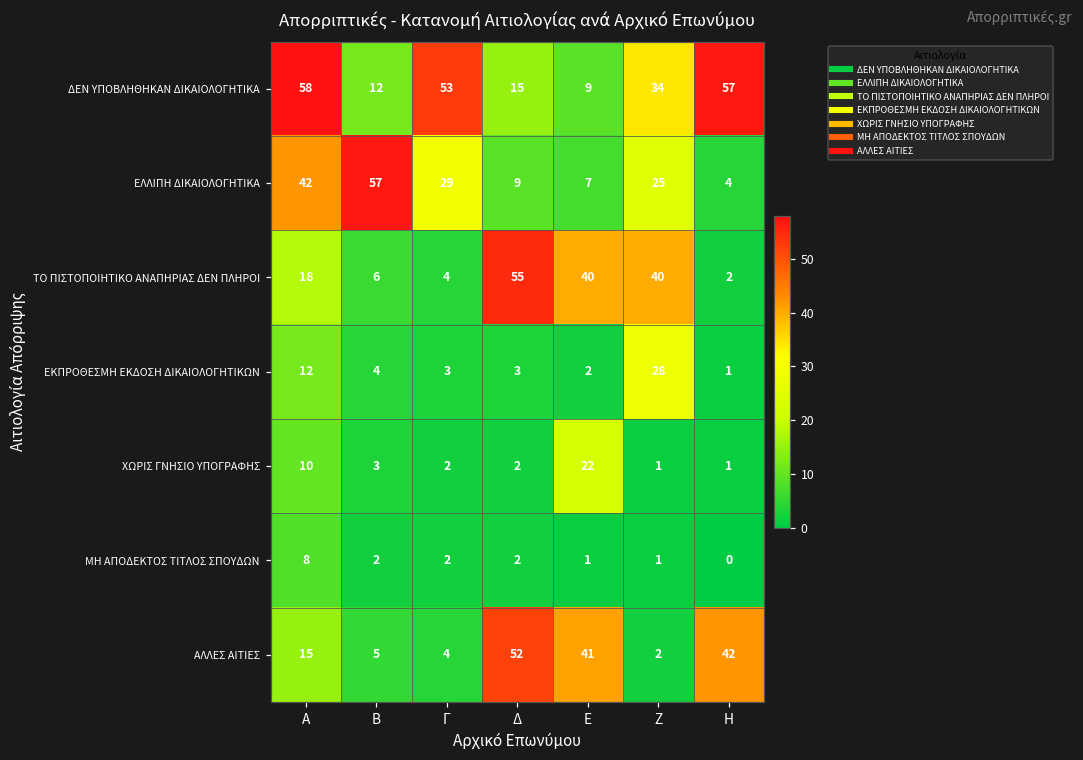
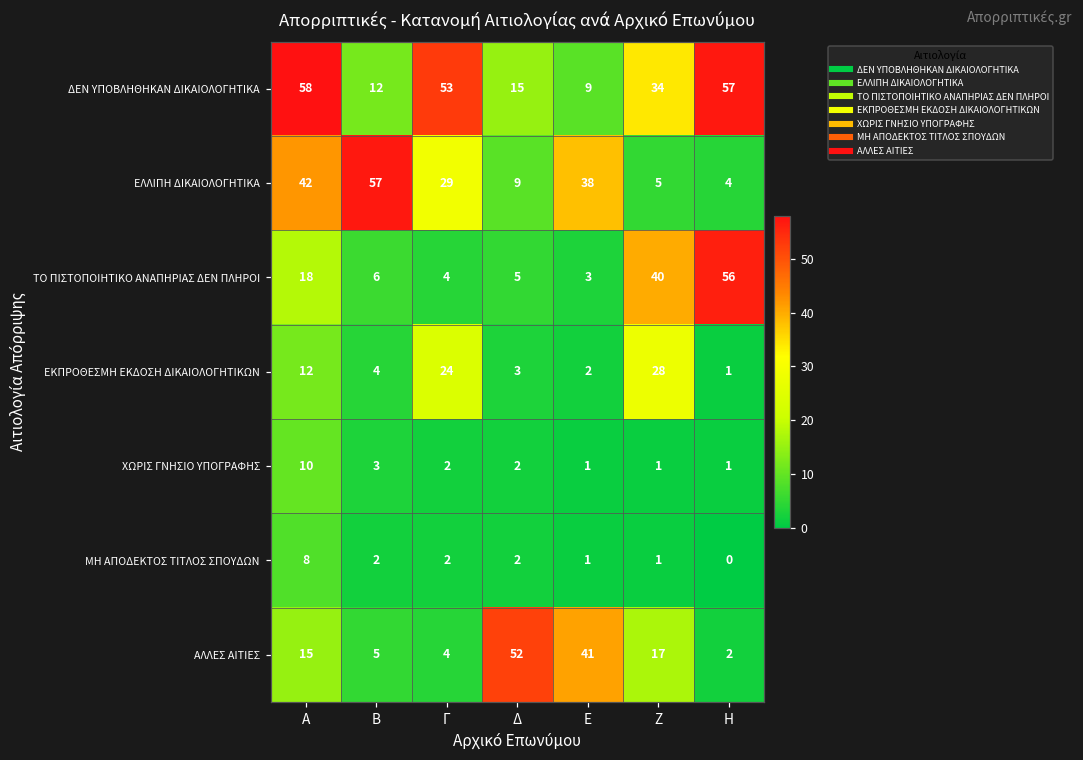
  {
    "ΔΕΝ ΥΠΟΒΛΗΘΗΚΑΝ ΔΙΚΑΙOΛΟΓΗΤΙΚΑ": {
      "Α": 58,
      "Β": 12,
      "Γ": 53,
      "Δ": 15,
      "Ε": 9,
      "Ζ": 34,
      "Η": 57
    },
    "ΕΛΛΙΠΗ ΔΙΚΑΙΟΛΟΓΗΤΙΚΑ": {
      "Α": 42,
      "Β": 57,
      "Γ": 29,
      "Δ": 9,
-     "Ε": 7,
-     "Ζ": 25,
+     "Ε": 38,
+     "Ζ": 5,
      "Η": 4
    },
    "ΤΟ ΠΙΣΤΟΠΟΙΗΤΙΚΟ ΑΝΑΠΗΡΙΑΣ ΔΕΝ ΠΛΗΡΟΙ": {
      "Α": 18,
      "Β": 6,
      "Γ": 4,
-     "Δ": 55,
-     "Ε": 40,
+     "Δ": 5,
+     "Ε": 3,
      "Ζ": 40,
-     "Η": 2
+     "Η": 56
    },
    "ΕΚΠΡΟΘΕΣΜΗ ΕΚΔΟΣΗ ΔΙΚΑΙΟΛΟΓΗΤΙΚΩΝ": {
      "Α": 12,
      "Β": 4,
-     "Γ": 3,
+     "Γ": 24,
      "Δ": 3,
      "Ε": 2,
      "Ζ": 28,
      "Η": 1
    },
    "ΧΩΡΙΣ ΓΝΗΣΙΟ ΥΠΟΓΡΑΦΗΣ": {
      "Α": 10,
      "Β": 3,
      "Γ": 2,
      "Δ": 2,
-     "Ε": 22,
+     "Ε": 1,
      "Ζ": 1,
      "Η": 1
    },
    "ΜΗ ΑΠΟΔΕΚΤΟΣ ΤΙΤΛΟΣ ΣΠΟΥΔΩΝ": {
      "Α": 8,
      "Β": 2,
      "Γ": 2,
      "Δ": 2,
      "Ε": 1,
      "Ζ": 1,
      "Η": 0
    },
    "ΑΛΛΕΣ ΑΙΤΙΕΣ": {
      "Α": 15,
      "Β": 5,
      "Γ": 4,
      "Δ": 52,
      "Ε": 41,
-     "Ζ": 2,
-     "Η": 42
+     "Ζ": 17,
+     "Η": 2
    }
  }
